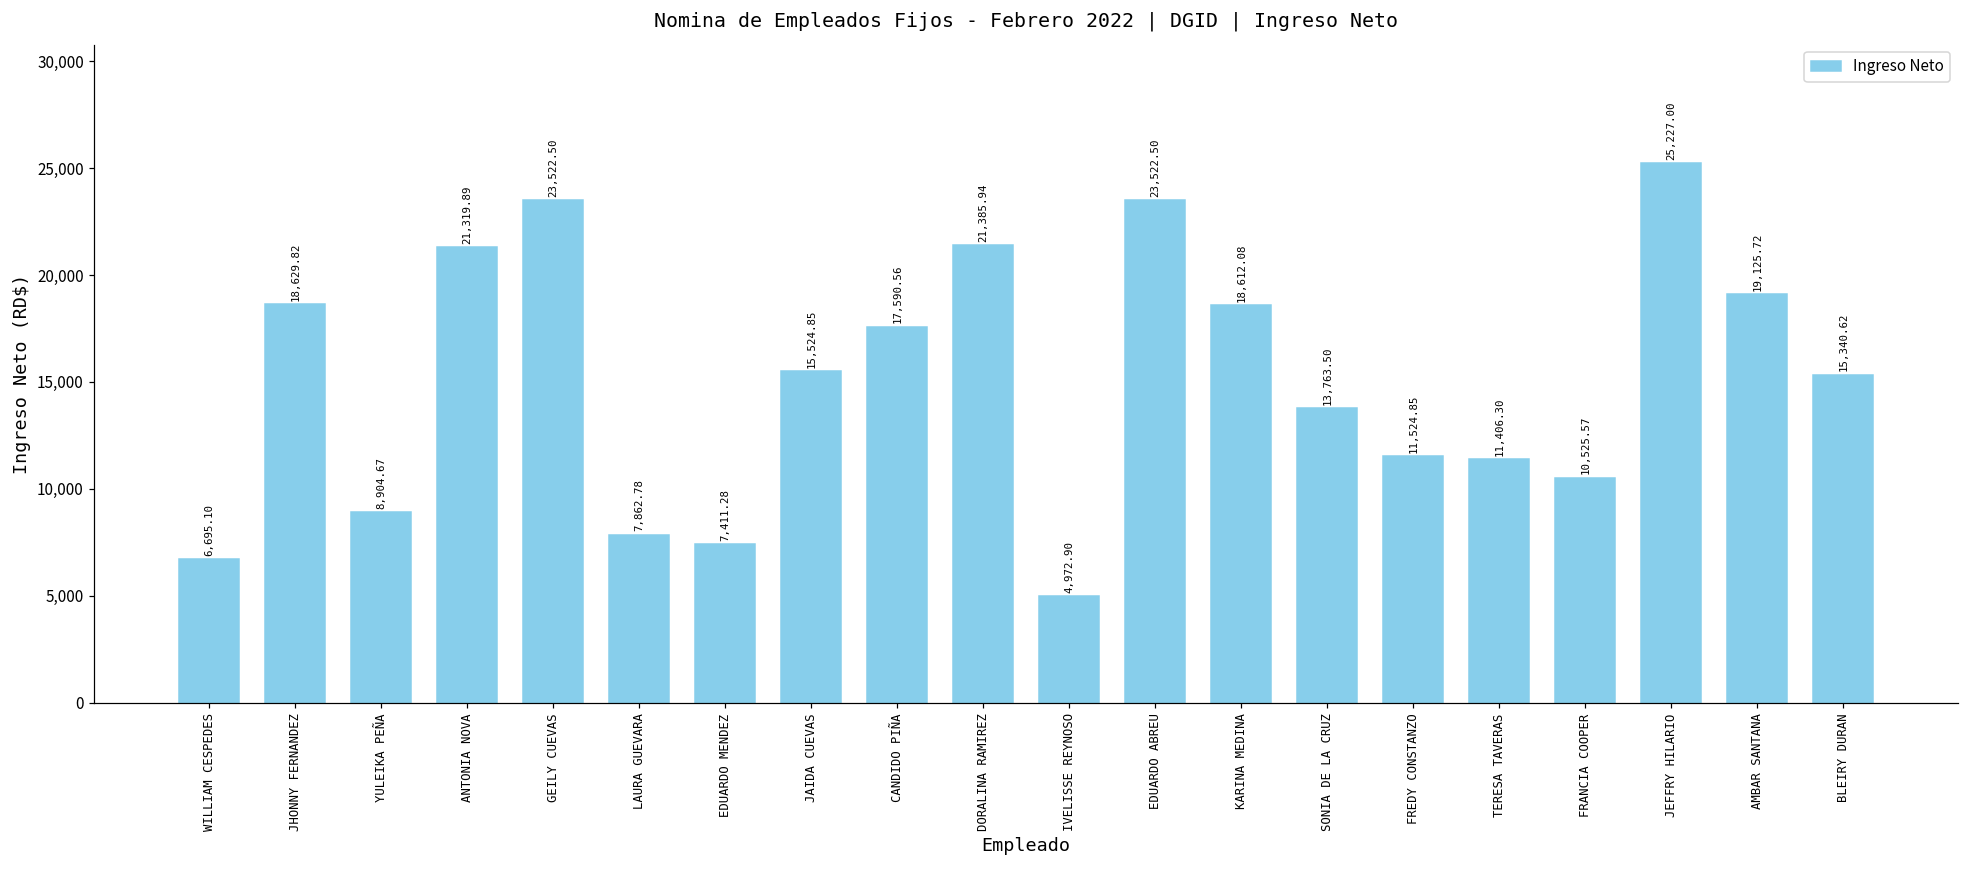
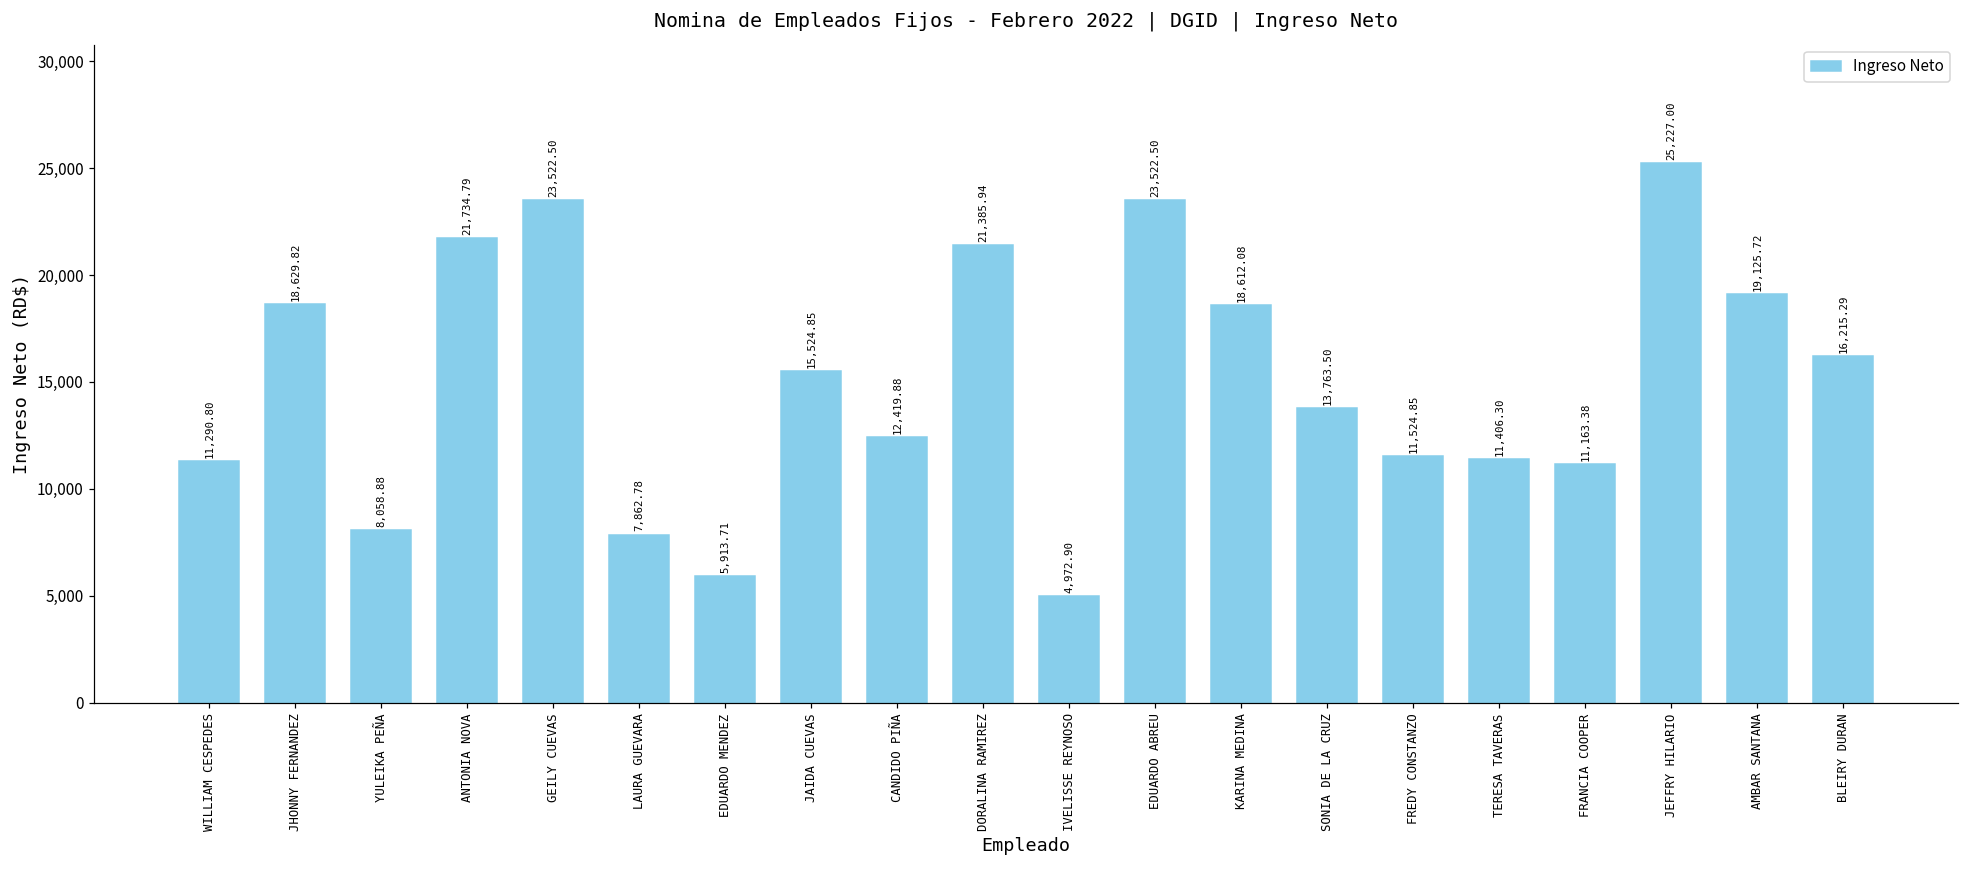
  {
-   "WILLIAM CESPEDES": "6,695.10",
+   "WILLIAM CESPEDES": "11,290.80",
    "JHONNY FERNANDEZ": "18,629.82",
-   "YULEIKA PEÑA": "8,904.67",
-   "ANTONIA NOVA": "21,319.89",
+   "YULEIKA PEÑA": "8,058.88",
+   "ANTONIA NOVA": "21,734.79",
    "GEILY CUEVAS": "23,522.50",
    "LAURA GUEVARA": "7,862.78",
-   "EDUARDO MENDEZ": "7,411.28",
+   "EDUARDO MENDEZ": "5,913.71",
    "JAIDA CUEVAS": "15,524.85",
-   "CANDIDO PIÑA": "17,590.56",
+   "CANDIDO PIÑA": "12,419.88",
    "DORALINA RAMIREZ": "21,385.94",
    "IVELISSE REYNOSO": "4,972.90",
    "EDUARDO ABREU": "23,522.50",
    "KARINA MEDINA": "18,612.08",
    "SONIA DE LA CRUZ": "13,763.50",
    "FREDY CONSTANZO": "11,524.85",
    "TERESA TAVERAS": "11,406.30",
-   "FRANCIA COOPER": "10,525.57",
+   "FRANCIA COOPER": "11,163.38",
    "JEFFRY HILARIO": "25,227.00",
    "AMBAR SANTANA": "19,125.72",
-   "BLEIRY DURAN": "15,340.62"
+   "BLEIRY DURAN": "16,215.29"
  }
